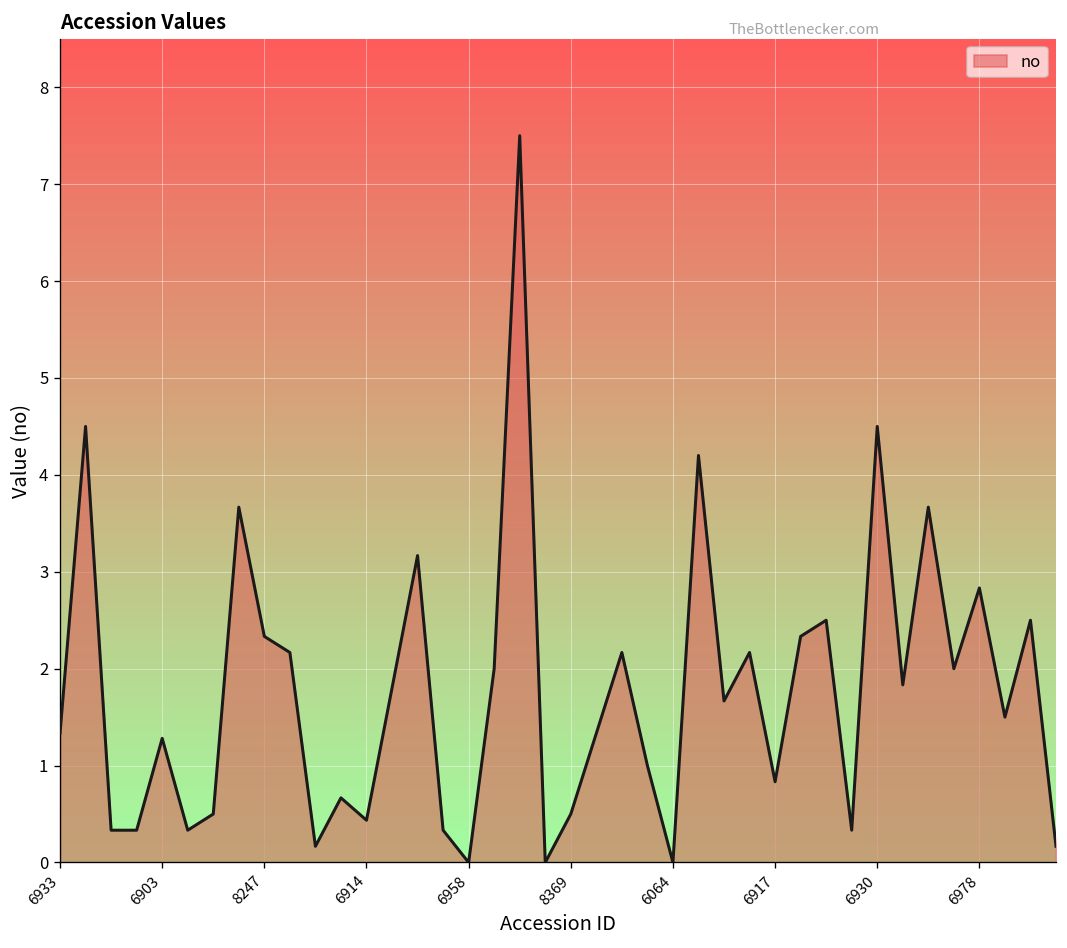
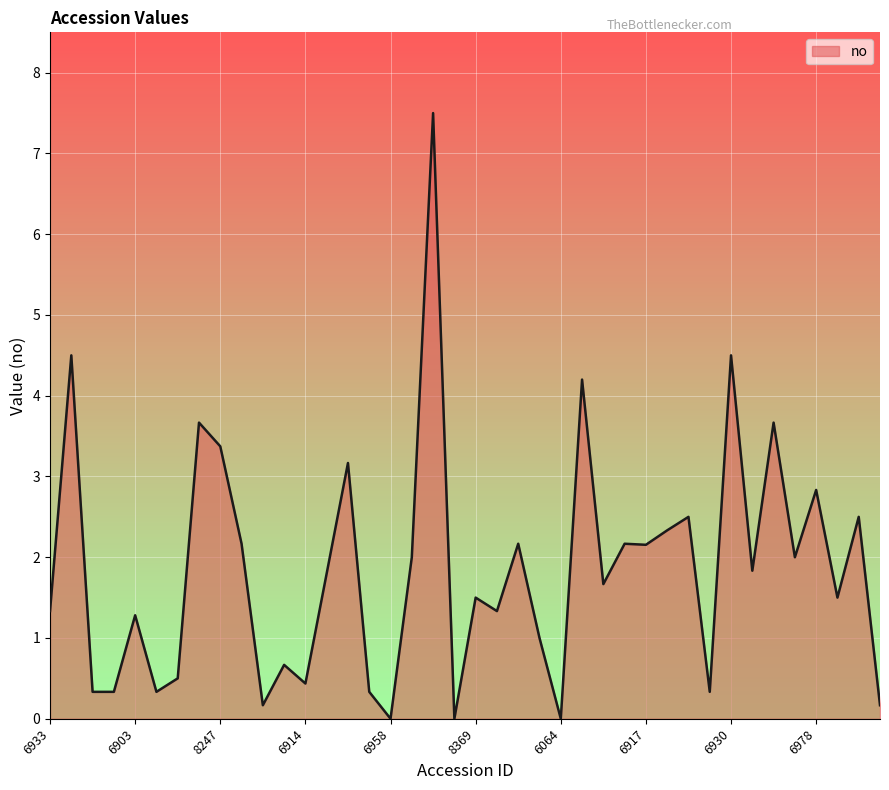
  {
    "6933": 1.3,
    "6903": 1.3,
-   "8247": 2.3,
+   "8247": 3.4,
    "6914": 0.4,
    "6958": 0.0,
-   "8369": 0.5,
+   "8369": 1.5,
    "6064": 0.0,
-   "6917": 0.8,
+   "6917": 2.2,
    "6930": 4.5,
    "6978": 2.8
  }
